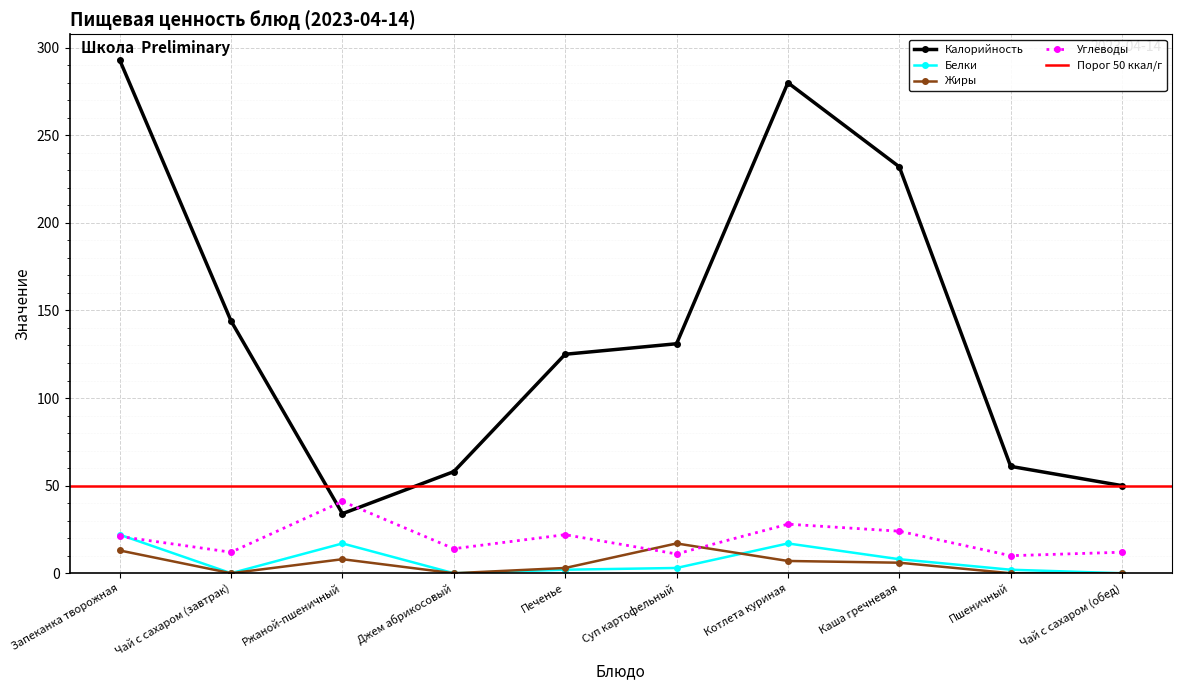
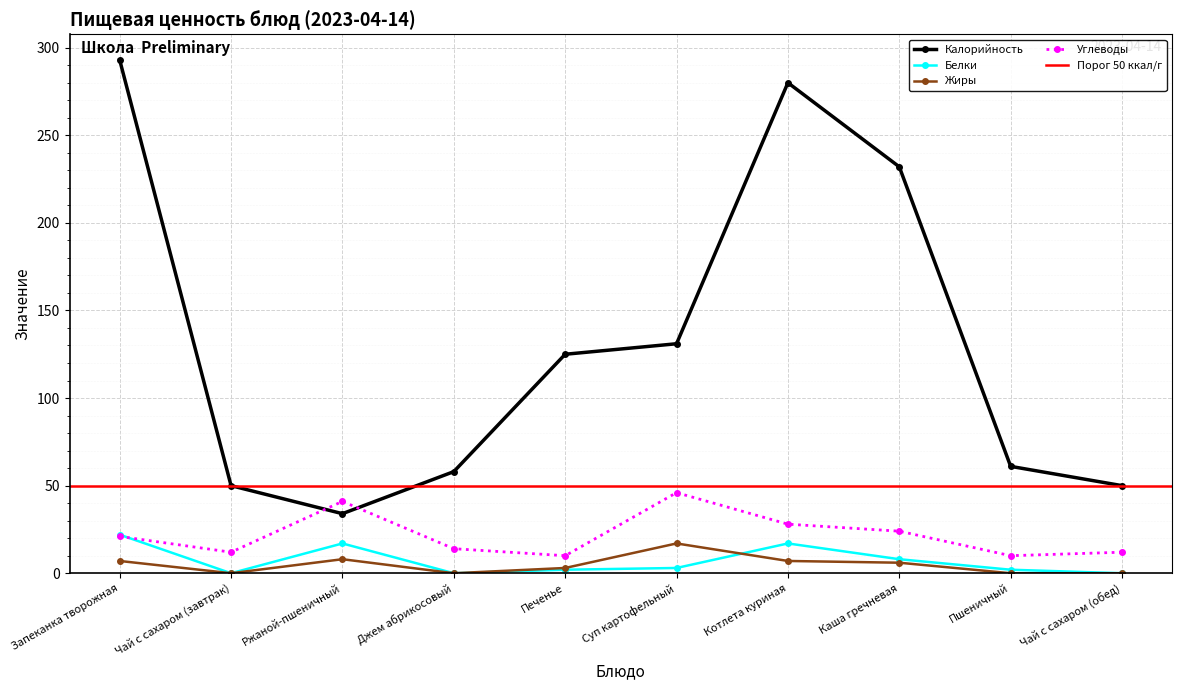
  {
    "Калорийность": {
      "Запеканка творожная": 293,
-     "Чай с сахаром (завтрак)": 144,
+     "Чай с сахаром (завтрак)": 50,
      "Ржаной-пшеничный": 34,
      "Джем абрикосовый": 58,
      "Печенье": 125,
      "Суп картофельный": 131,
      "Котлета куриная": 280,
      "Каша гречневая": 232,
      "Пшеничный": 61,
      "Чай с сахаром (обед)": 50
    },
    "Белки": {
      "Ржаной-пшеничный": 17,
      "Суп картофельный": 3,
      "Котлета куриная": 17,
      "Каша гречневая": 8,
      "Пшеничный": 2
    },
    "Жиры": {
-     "Запеканка творожная": 13,
+     "Запеканка творожная": 7,
      "Ржаной-пшеничный": 8,
      "Суп картофельный": 17,
      "Котлета куриная": 7,
      "Каша гречневая": 6,
      "Пшеничный": 0
    },
    "Углеводы": {
      "Чай с сахаром (завтрак)": 12,
      "Ржаной-пшеничный": 41,
      "Джем абрикосовый": 14,
-     "Печенье": 22,
-     "Суп картофельный": 11,
+     "Печенье": 10,
+     "Суп картофельный": 46,
      "Котлета куриная": 28,
      "Каша гречневая": 24,
      "Пшеничный": 10,
      "Чай с сахаром (обед)": 12
    }
  }
